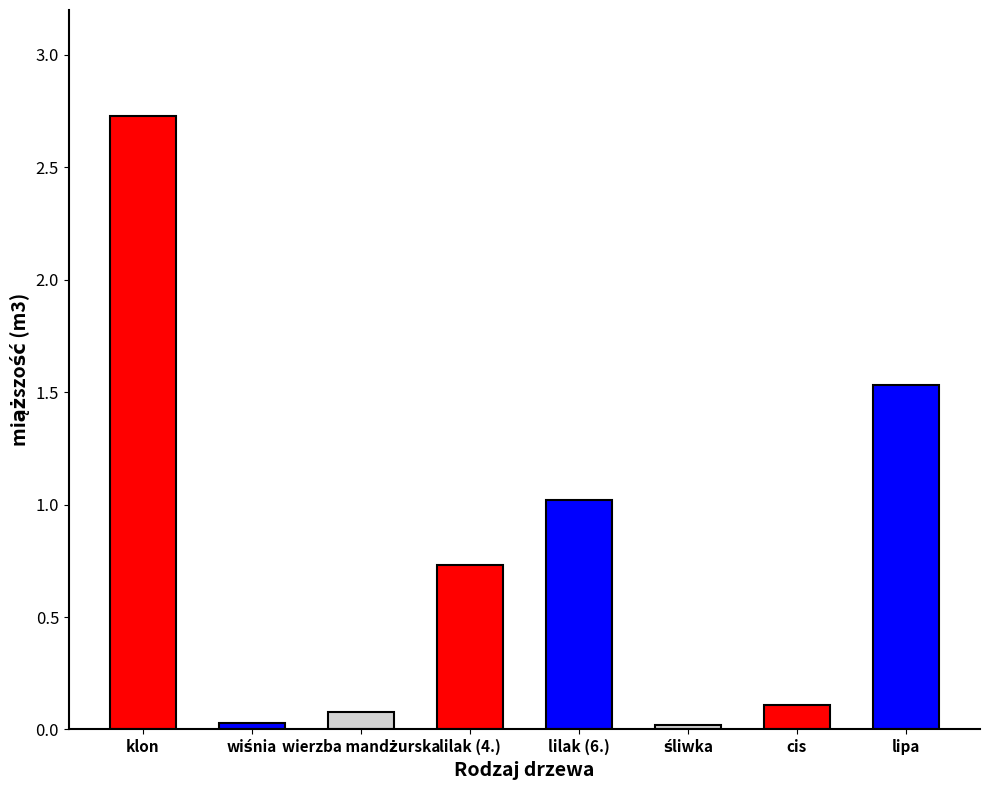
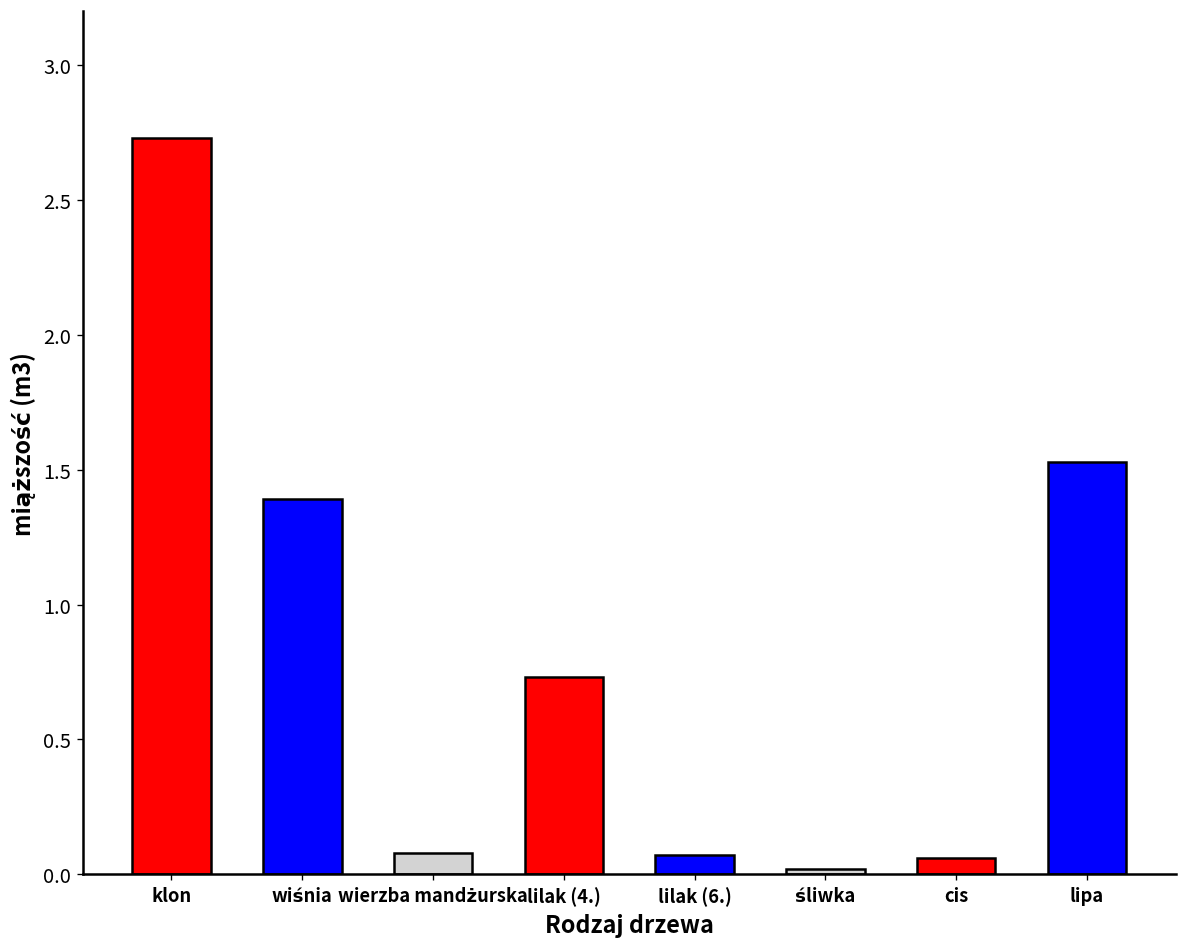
  {
    "klon": 2.73,
-   "wiśnia": 0.03,
+   "wiśnia": 1.39,
    "wierzba mandżurska": 0.08,
    "lilak (4.)": 0.73,
-   "lilak (6.)": 1.02,
+   "lilak (6.)": 0.07,
    "śliwka": 0.02,
-   "cis": 0.11,
+   "cis": 0.06,
    "lipa": 1.53
  }
